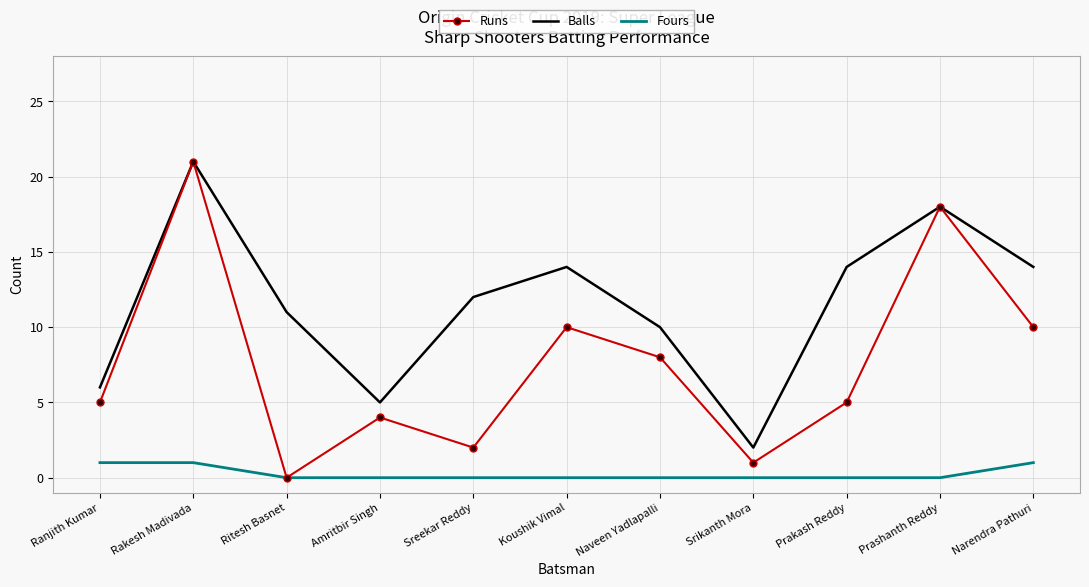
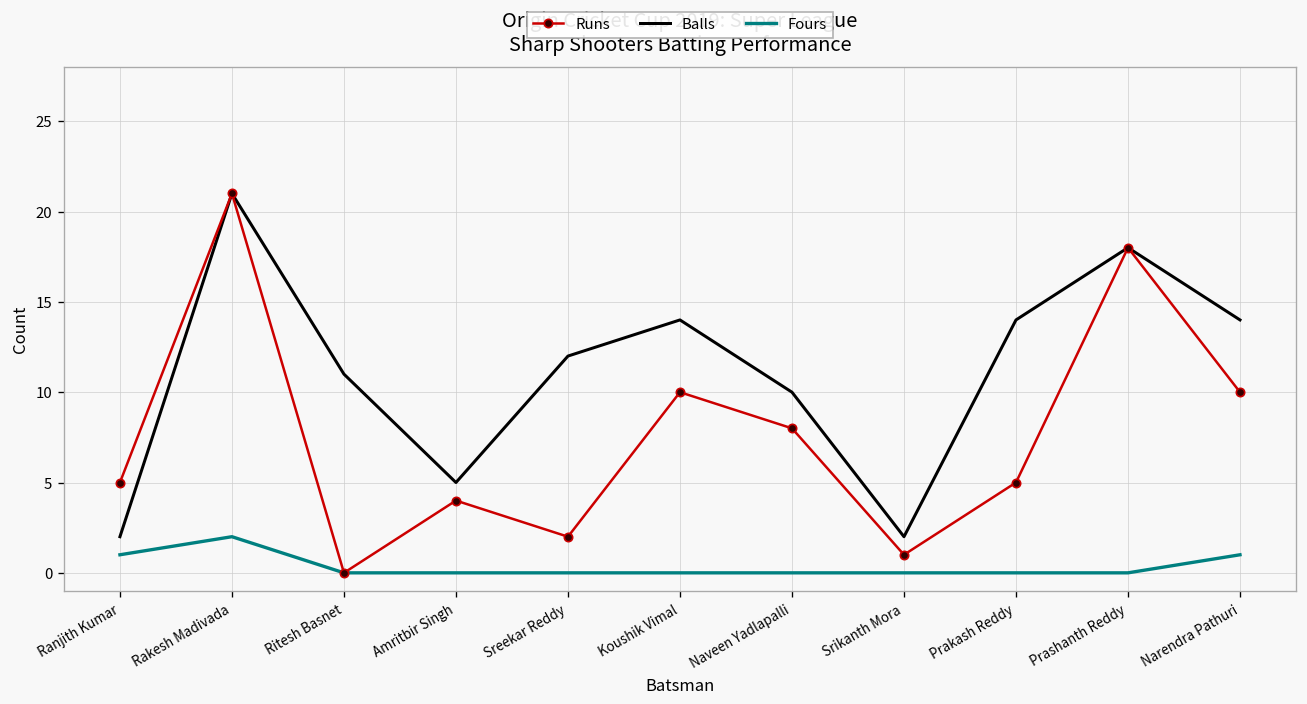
  {
    "Runs": {
      "Ranjith Kumar": 5,
      "Amritbir Singh": 4,
      "Sreekar Reddy": 2,
      "Koushik Vimal": 10,
      "Naveen Yadlapalli": 8,
      "Srikanth Mora": 1,
      "Prakash Reddy": 5,
      "Narendra Pathuri": 10
    },
    "Balls": {
-     "Ranjith Kumar": 6,
+     "Ranjith Kumar": 2,
      "Ritesh Basnet": 11,
      "Amritbir Singh": 5,
      "Sreekar Reddy": 12,
      "Koushik Vimal": 14,
      "Naveen Yadlapalli": 10,
      "Srikanth Mora": 2,
      "Prakash Reddy": 14,
      "Narendra Pathuri": 14
    },
    "Fours": {
      "Ranjith Kumar": 1,
-     "Rakesh Madivada": 1,
+     "Rakesh Madivada": 2,
      "Amritbir Singh": 0,
      "Sreekar Reddy": 0,
      "Koushik Vimal": 0,
      "Naveen Yadlapalli": 0,
      "Srikanth Mora": 0,
      "Prakash Reddy": 0,
      "Prashanth Reddy": 0,
      "Narendra Pathuri": 1
    }
  }
